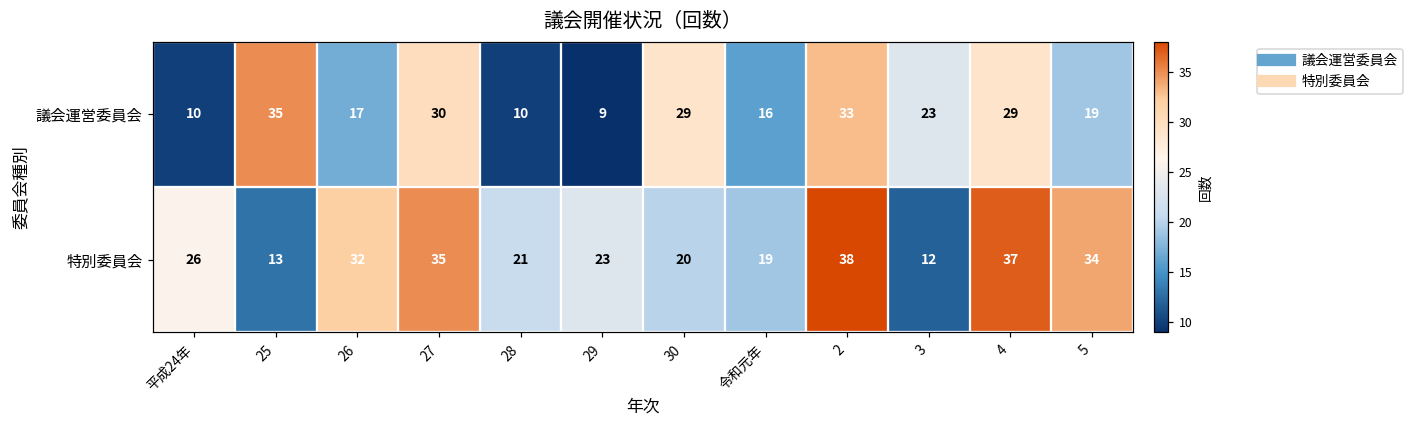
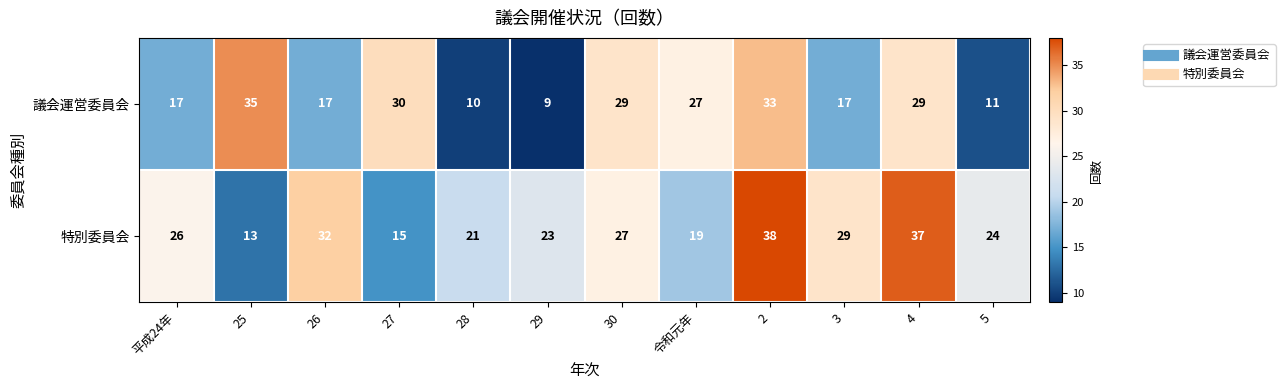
  {
    "議会運営委員会": {
-     "平成24年": 10,
+     "平成24年": 17,
      "25": 35,
      "26": 17,
      "27": 30,
      "28": 10,
      "29": 9,
      "30": 29,
-     "令和元年": 16,
+     "令和元年": 27,
      "2": 33,
-     "3": 23,
+     "3": 17,
      "4": 29,
-     "5": 19
+     "5": 11
    },
    "特別委員会": {
      "平成24年": 26,
      "25": 13,
      "26": 32,
-     "27": 35,
+     "27": 15,
      "28": 21,
      "29": 23,
-     "30": 20,
+     "30": 27,
      "令和元年": 19,
      "2": 38,
-     "3": 12,
+     "3": 29,
      "4": 37,
-     "5": 34
+     "5": 24
    }
  }
